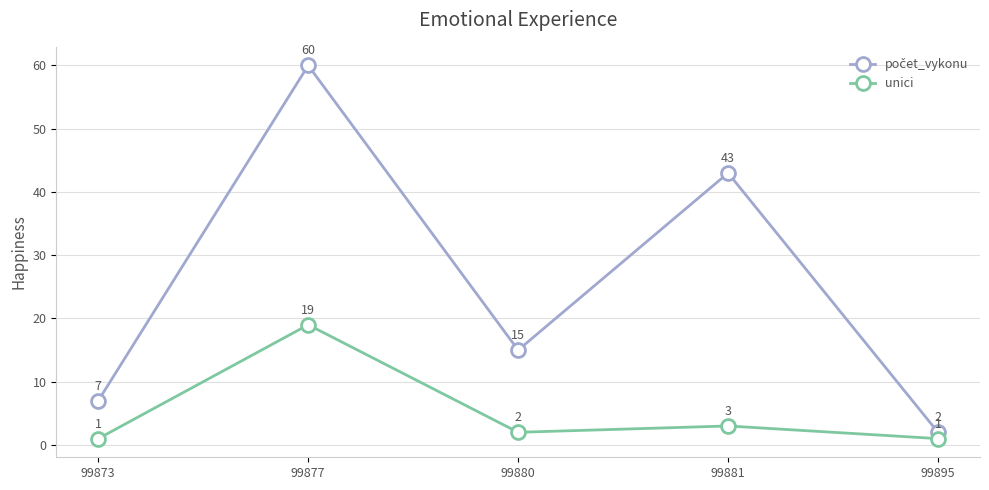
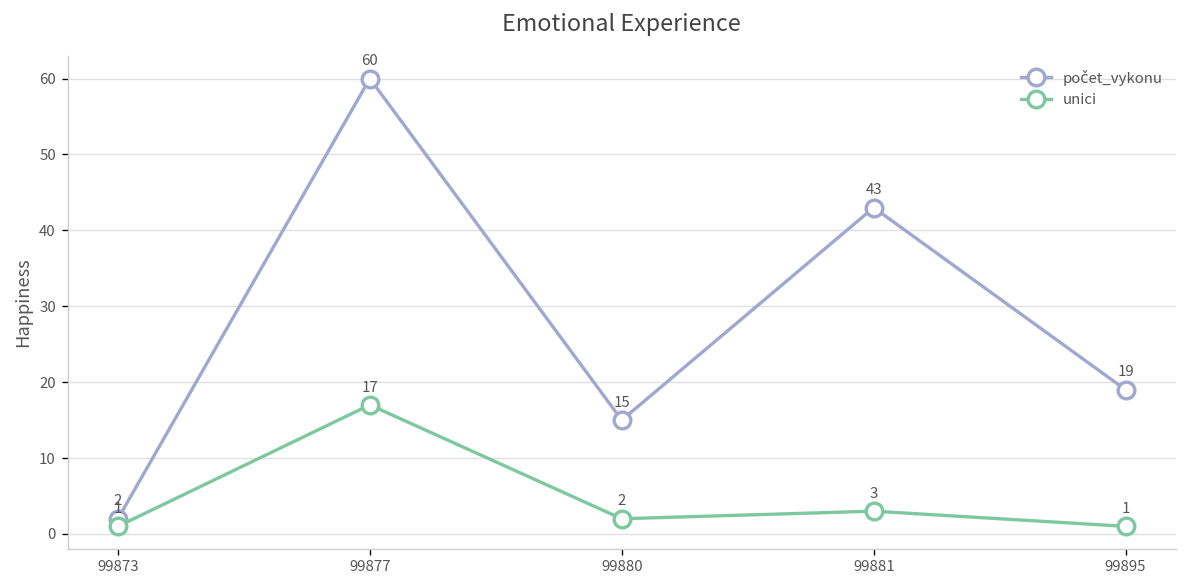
  {
    "počet_vykonu": {
-     "99873": 7,
+     "99873": 2,
      "99877": 60,
      "99880": 15,
      "99881": 43,
-     "99895": 2
+     "99895": 19
    },
    "unici": {
      "99873": 1,
-     "99877": 19,
+     "99877": 17,
      "99880": 2,
      "99881": 3
    }
  }
